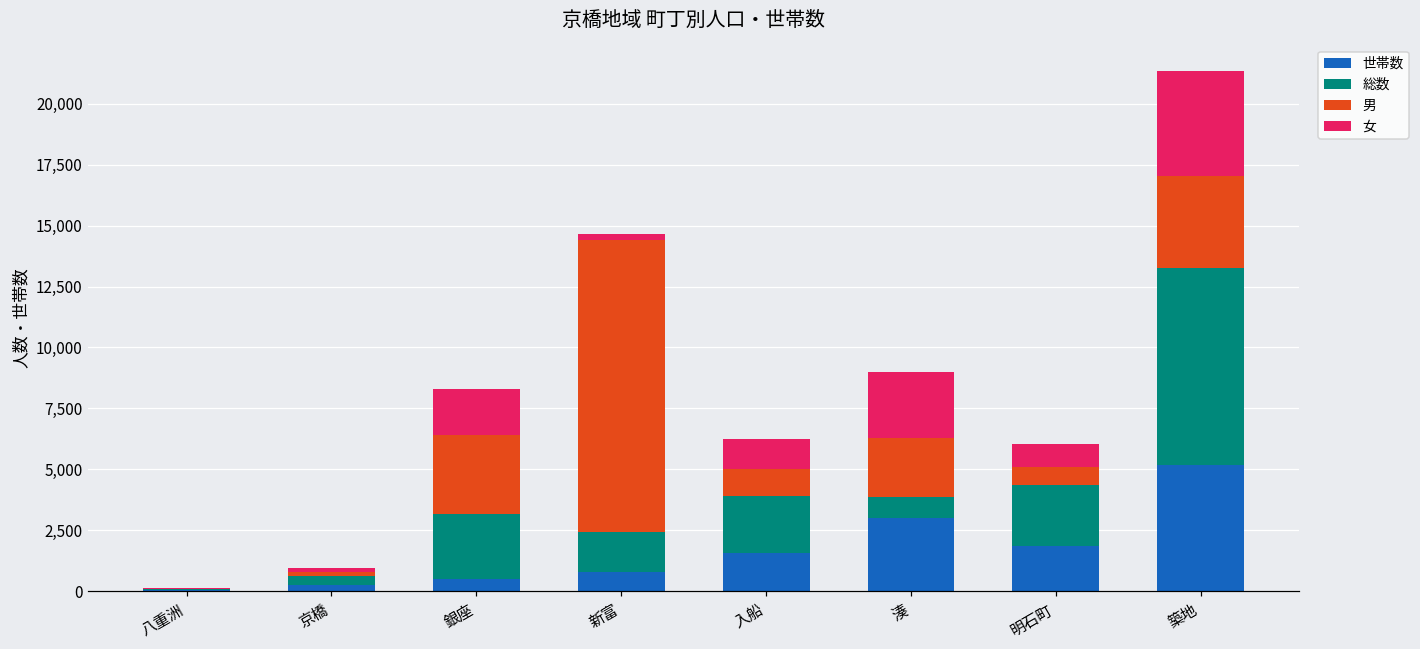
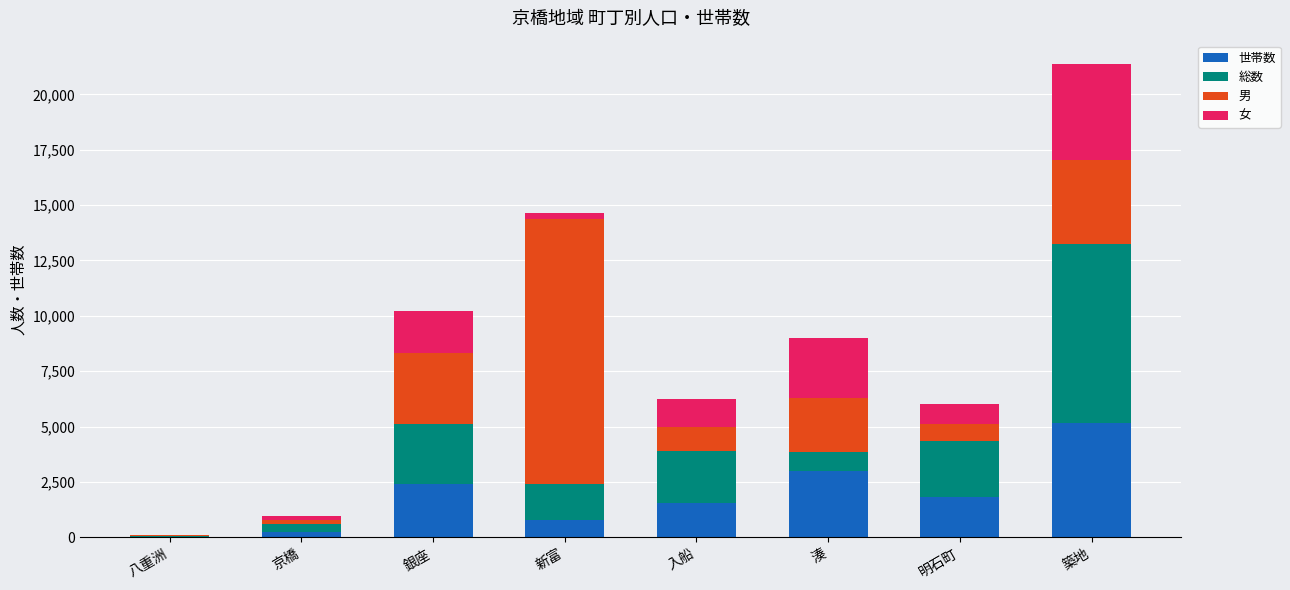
  {
    "世帯数": {
      "京橋": "300",
-     "銀座": "500",
+     "銀座": "2,400",
      "新富": "800",
      "入船": "1,600",
      "湊": "3,000",
      "明石町": "1,800",
      "築地": "5,200"
    },
    "総数": {
      "京橋": "300",
      "銀座": "2,700",
      "新富": "1,600",
      "入船": "2,300",
      "湊": "900",
      "明石町": "2,500",
      "築地": "8,100"
    },
    "男": {
      "京橋": "200",
      "銀座": "3,200",
      "新富": "12,000",
      "入船": "1,100",
      "湊": "2,400",
      "明石町": "800",
      "築地": "3,800"
    },
    "女": {
      "京橋": "200",
      "銀座": "1,900",
      "新富": "300",
      "入船": "1,200",
      "湊": "2,700",
      "明石町": "900",
      "築地": "4,300"
    }
  }
